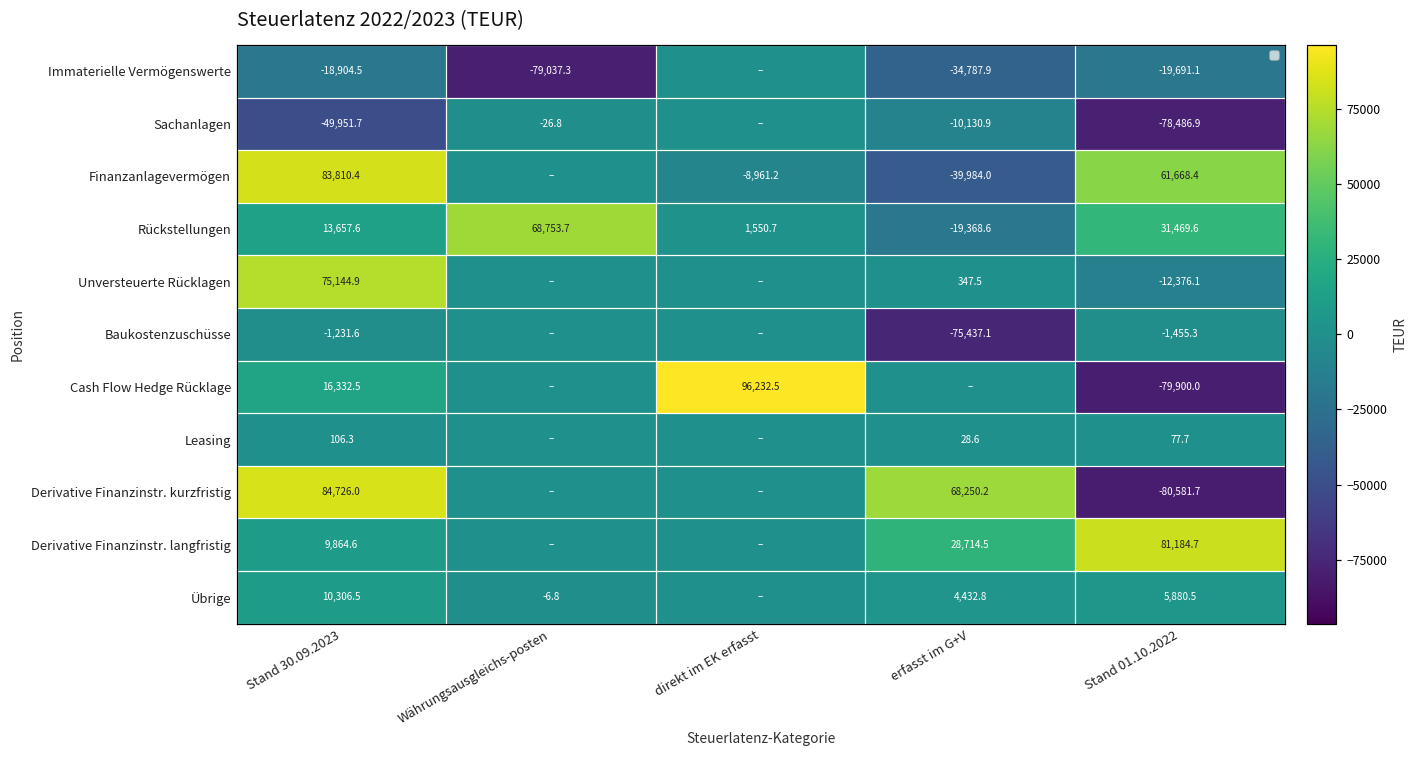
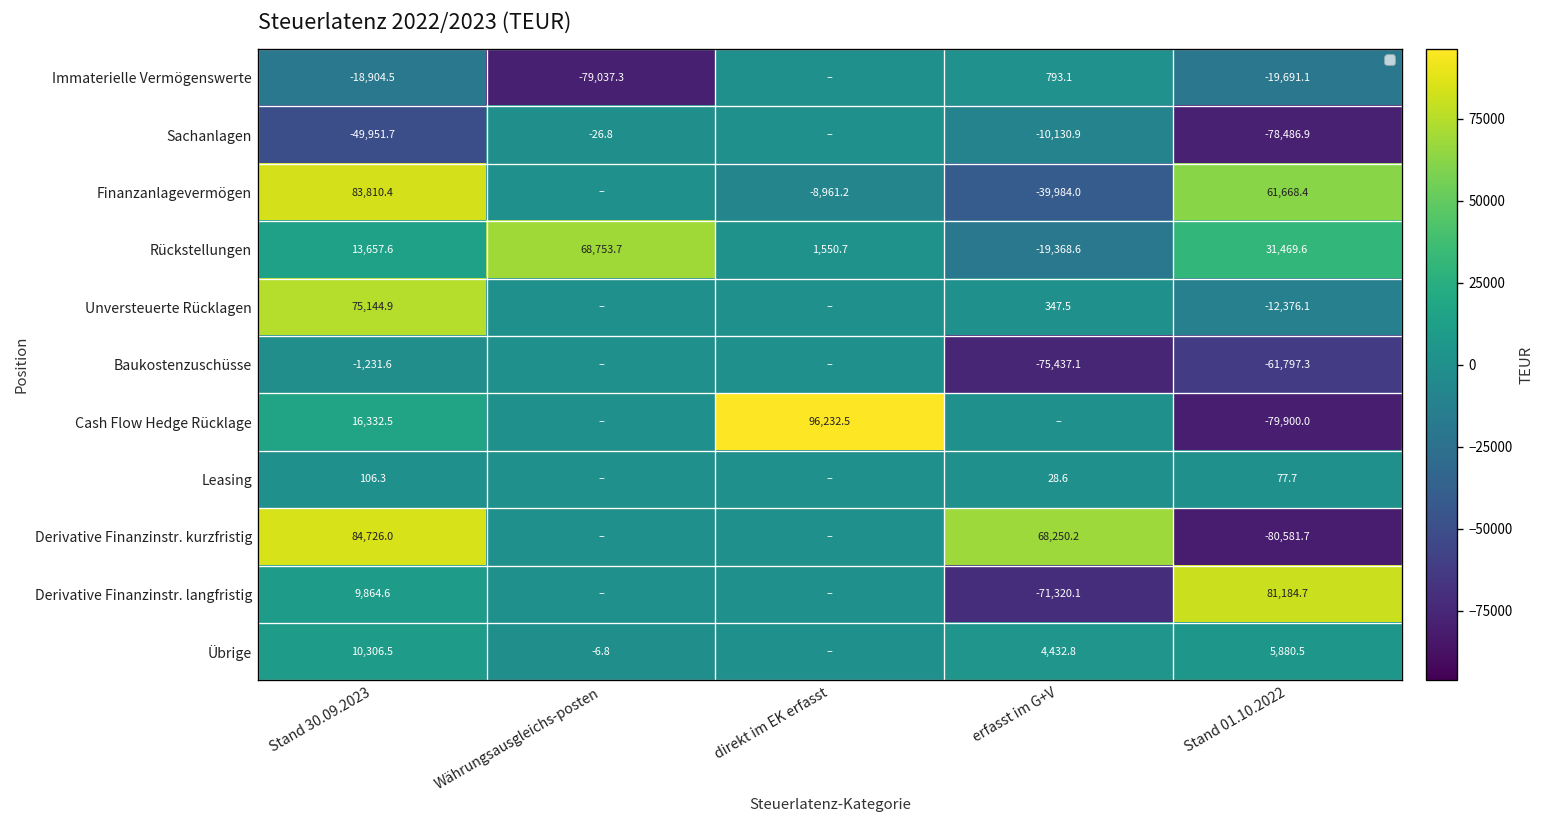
  {
    "Immaterielle Vermögenswerte": {
      "Stand 30.09.2023": "-18,904.5",
      "Währungsausgleichs-posten": "-79,037.3",
-     "erfasst im G+V": "-34,787.9",
+     "erfasst im G+V": "793.1",
      "Stand 01.10.2022": "-19,691.1"
    },
    "Sachanlagen": {
      "Stand 30.09.2023": "-49,951.7",
      "Währungsausgleichs-posten": "-26.8",
      "erfasst im G+V": "-10,130.9",
      "Stand 01.10.2022": "-78,486.9"
    },
    "Finanzanlagevermögen": {
      "Stand 30.09.2023": "83,810.4",
      "direkt im EK erfasst": "-8,961.2",
      "erfasst im G+V": "-39,984.0",
      "Stand 01.10.2022": "61,668.4"
    },
    "Rückstellungen": {
      "Stand 30.09.2023": "13,657.6",
      "Währungsausgleichs-posten": "68,753.7",
      "direkt im EK erfasst": "1,550.7",
      "erfasst im G+V": "-19,368.6",
      "Stand 01.10.2022": "31,469.6"
    },
    "Unversteuerte Rücklagen": {
      "Stand 30.09.2023": "75,144.9",
      "erfasst im G+V": "347.5",
      "Stand 01.10.2022": "-12,376.1"
    },
    "Baukostenzuschüsse": {
      "Stand 30.09.2023": "-1,231.6",
      "erfasst im G+V": "-75,437.1",
-     "Stand 01.10.2022": "-1,455.3"
+     "Stand 01.10.2022": "-61,797.3"
    },
    "Cash Flow Hedge Rücklage": {
      "Stand 30.09.2023": "16,332.5",
      "direkt im EK erfasst": "96,232.5",
      "Stand 01.10.2022": "-79,900.0"
    },
    "Leasing": {
      "Stand 30.09.2023": "106.3",
      "erfasst im G+V": "28.6",
      "Stand 01.10.2022": "77.7"
    },
    "Derivative Finanzinstr. kurzfristig": {
      "Stand 30.09.2023": "84,726.0",
      "erfasst im G+V": "68,250.2",
      "Stand 01.10.2022": "-80,581.7"
    },
    "Derivative Finanzinstr. langfristig": {
      "Stand 30.09.2023": "9,864.6",
-     "erfasst im G+V": "28,714.5",
+     "erfasst im G+V": "-71,320.1",
      "Stand 01.10.2022": "81,184.7"
    },
    "Übrige": {
      "Stand 30.09.2023": "10,306.5",
      "Währungsausgleichs-posten": "-6.8",
      "erfasst im G+V": "4,432.8",
      "Stand 01.10.2022": "5,880.5"
    }
  }
